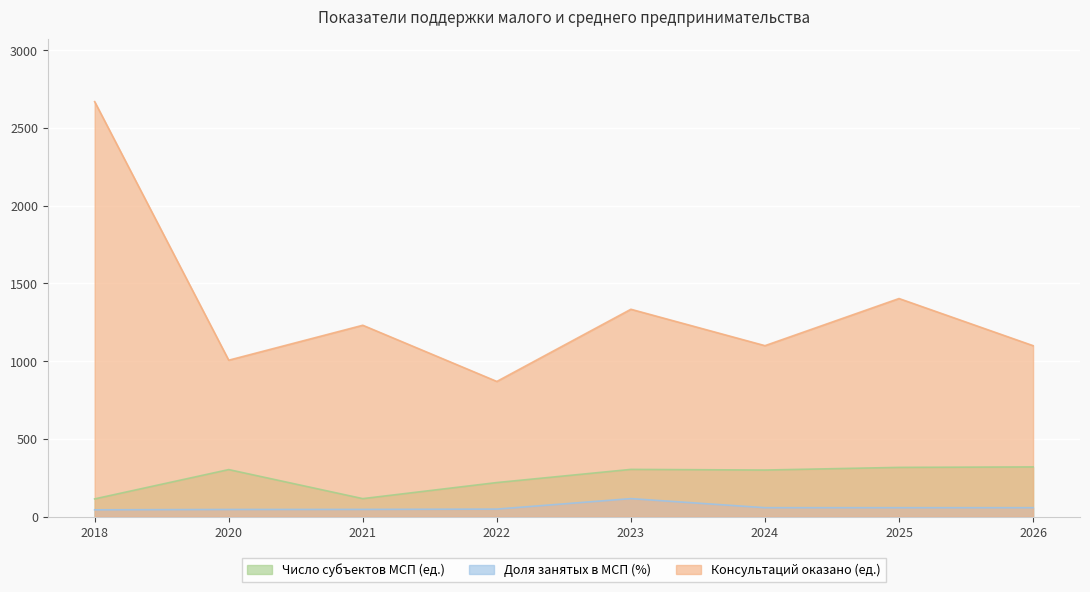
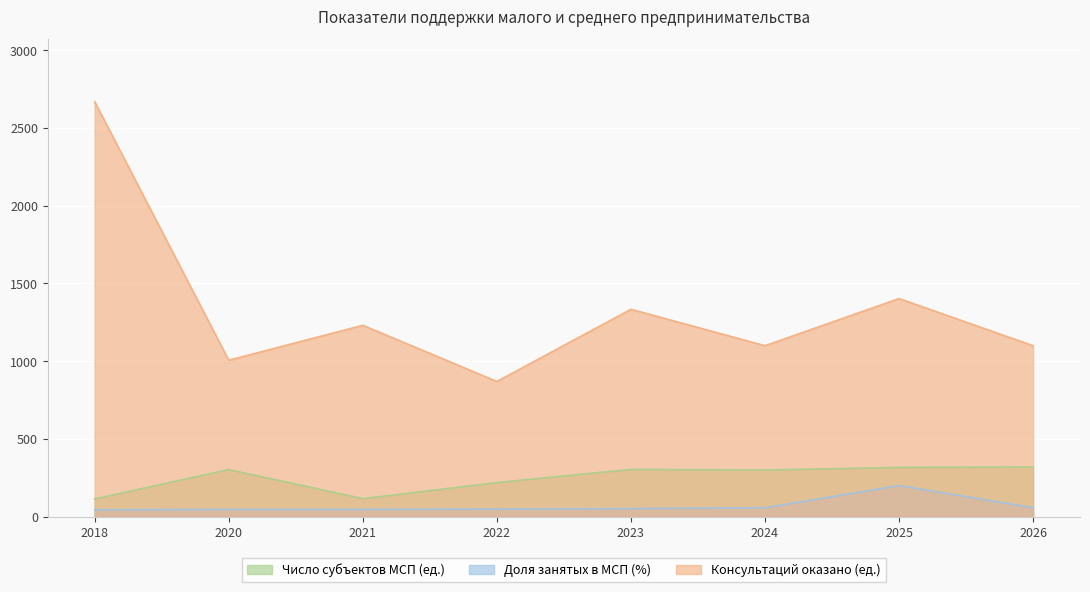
  {
    "Число субъектов МСП (ед.)": {
      "2018": 110,
      "2020": 300,
      "2021": 120,
      "2022": 220,
      "2023": 300,
      "2024": 300,
      "2025": 320,
      "2026": 320
    },
    "Доля занятых в МСП (%)": {
      "2018": 40,
      "2020": 50,
      "2021": 50,
      "2022": 50,
-     "2023": 120,
+     "2023": 50,
      "2024": 60,
-     "2025": 60,
+     "2025": 200,
      "2026": 60
    },
    "Консультаций оказано (ед.)": {
      "2018": 2670,
      "2020": 1010,
      "2021": 1230,
      "2022": 870,
      "2023": 1330,
      "2024": 1100,
      "2025": 1400,
      "2026": 1100
    }
  }
